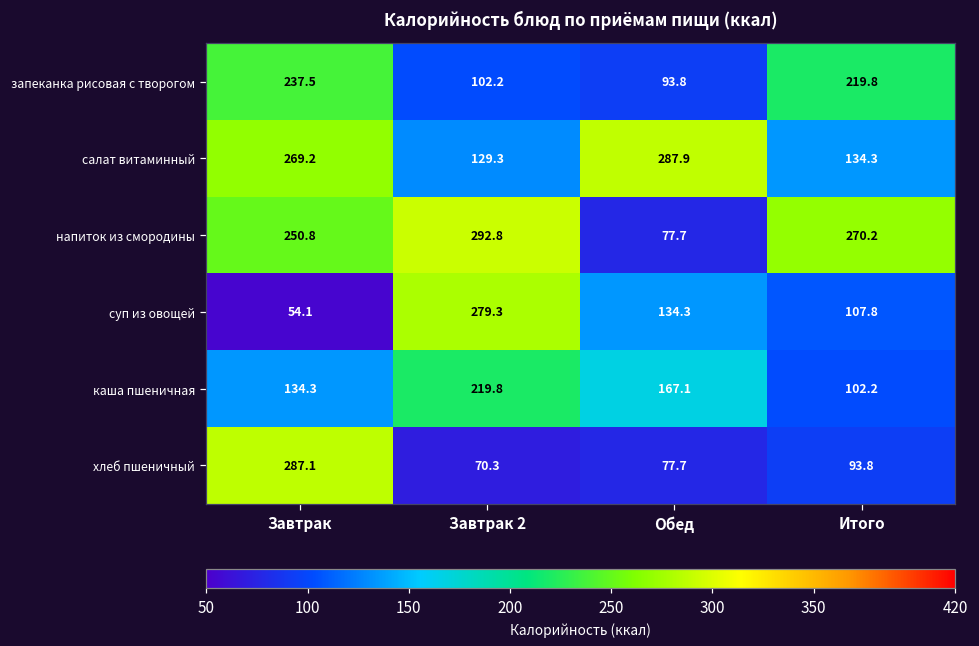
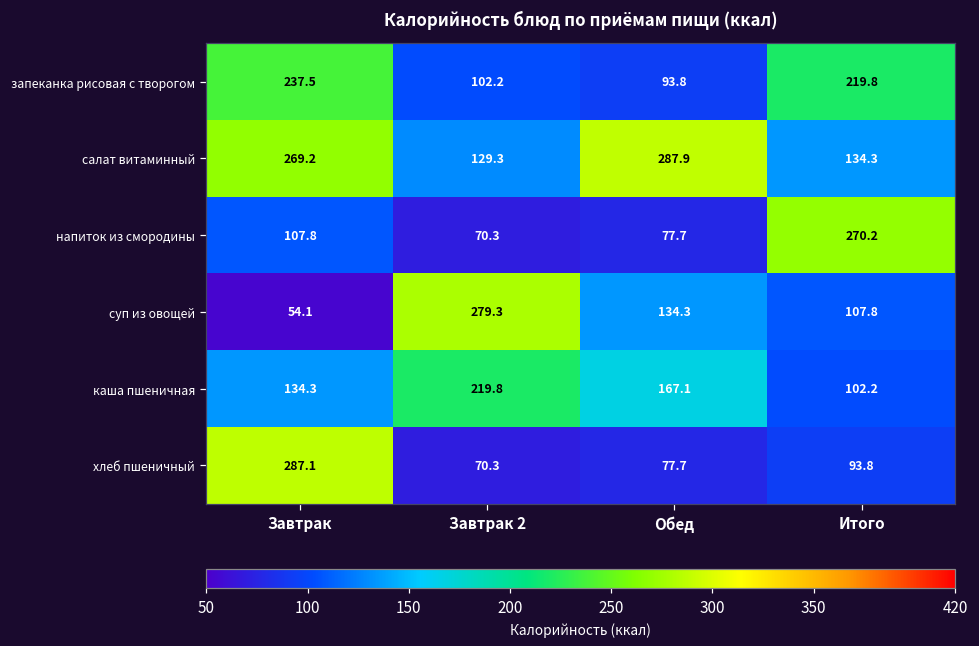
  {
    "запеканка рисовая с творогом": {
      "Завтрак": 237.5,
      "Завтрак 2": 102.2,
      "Обед": 93.8,
      "Итого": 219.8
    },
    "салат витаминный": {
      "Завтрак": 269.2,
      "Завтрак 2": 129.3,
      "Обед": 287.9,
      "Итого": 134.3
    },
    "напиток из смородины": {
-     "Завтрак": 250.8,
-     "Завтрак 2": 292.8,
+     "Завтрак": 107.8,
+     "Завтрак 2": 70.3,
      "Обед": 77.7,
      "Итого": 270.2
    },
    "суп из овощей": {
      "Завтрак": 54.1,
      "Завтрак 2": 279.3,
      "Обед": 134.3,
      "Итого": 107.8
    },
    "каша пшеничная": {
      "Завтрак": 134.3,
      "Завтрак 2": 219.8,
      "Обед": 167.1,
      "Итого": 102.2
    },
    "хлеб пшеничный": {
      "Завтрак": 287.1,
      "Завтрак 2": 70.3,
      "Обед": 77.7,
      "Итого": 93.8
    }
  }
